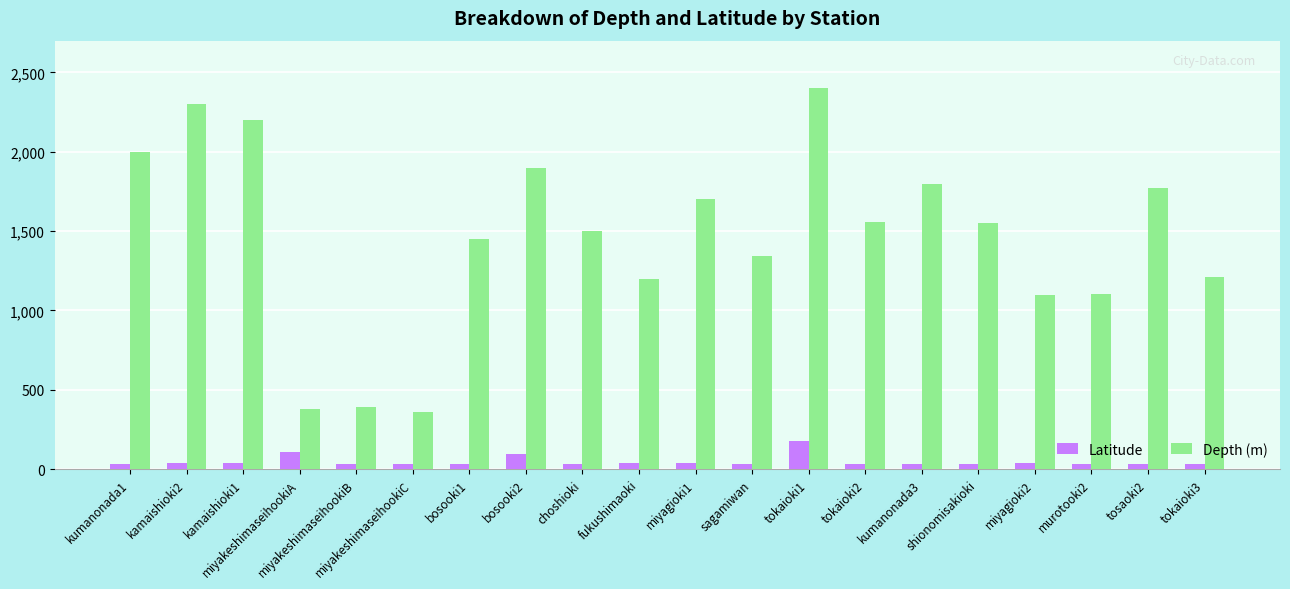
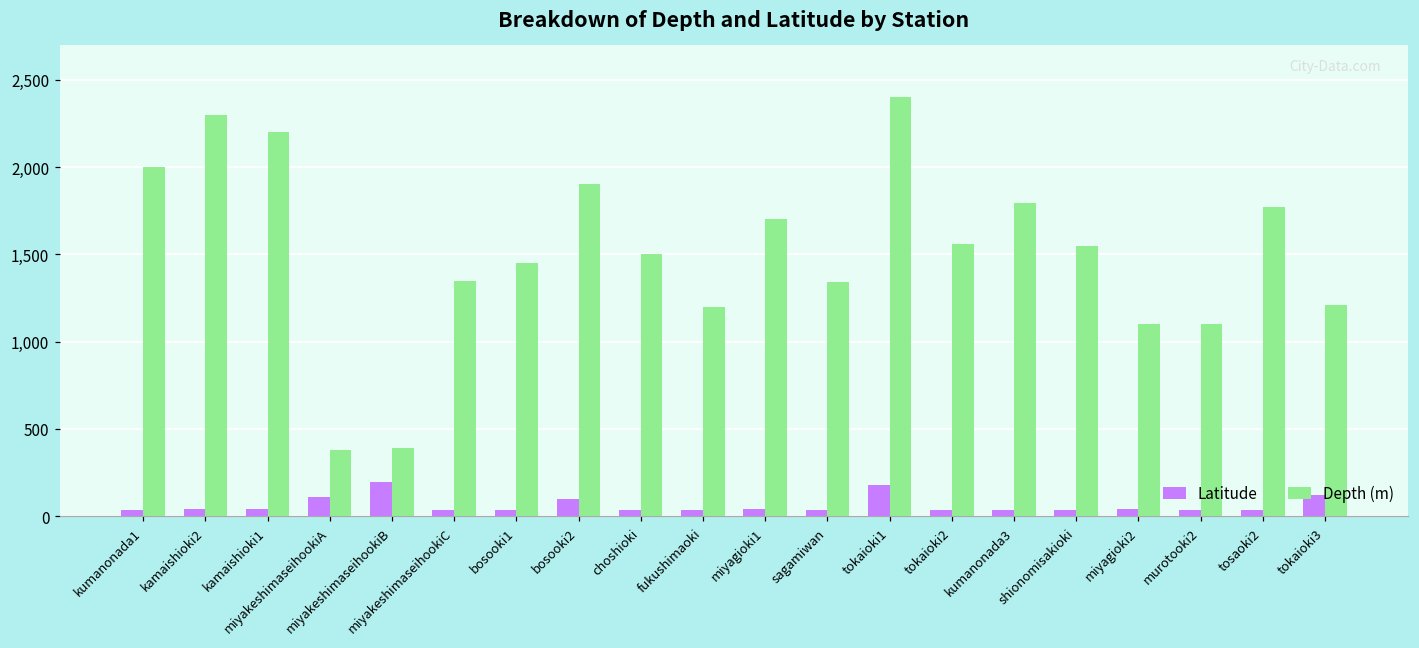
  {
    "Latitude": {
      "kumanonada1": "30",
      "kamaishioki2": "40",
      "kamaishioki1": "40",
      "miyakeshimaseihookiA": "110",
-     "miyakeshimaseihookiB": "30",
+     "miyakeshimaseihookiB": "190",
      "miyakeshimaseihookiC": "30",
      "bosooki1": "30",
      "bosooki2": "100",
      "choshioki": "40",
      "fukushimaoki": "40",
      "miyagioki1": "40",
      "sagamiwan": "30",
      "tokaioki1": "180",
      "tokaioki2": "30",
      "kumanonada3": "30",
      "shionomisakioki": "30",
      "miyagioki2": "40",
      "murotooki2": "30",
      "tosaoki2": "30",
-     "tokaioki3": "30"
+     "tokaioki3": "120"
    },
    "Depth (m)": {
      "kumanonada1": "2,000",
      "kamaishioki2": "2,300",
      "kamaishioki1": "2,200",
      "miyakeshimaseihookiA": "380",
      "miyakeshimaseihookiB": "390",
-     "miyakeshimaseihookiC": "360",
+     "miyakeshimaseihookiC": "1,350",
      "bosooki1": "1,450",
      "bosooki2": "1,900",
      "choshioki": "1,500",
      "fukushimaoki": "1,200",
      "miyagioki1": "1,700",
      "sagamiwan": "1,340",
      "tokaioki1": "2,400",
      "tokaioki2": "1,560",
      "kumanonada3": "1,800",
      "shionomisakioki": "1,550",
      "miyagioki2": "1,100",
      "murotooki2": "1,100",
      "tosaoki2": "1,770",
      "tokaioki3": "1,210"
    }
  }
